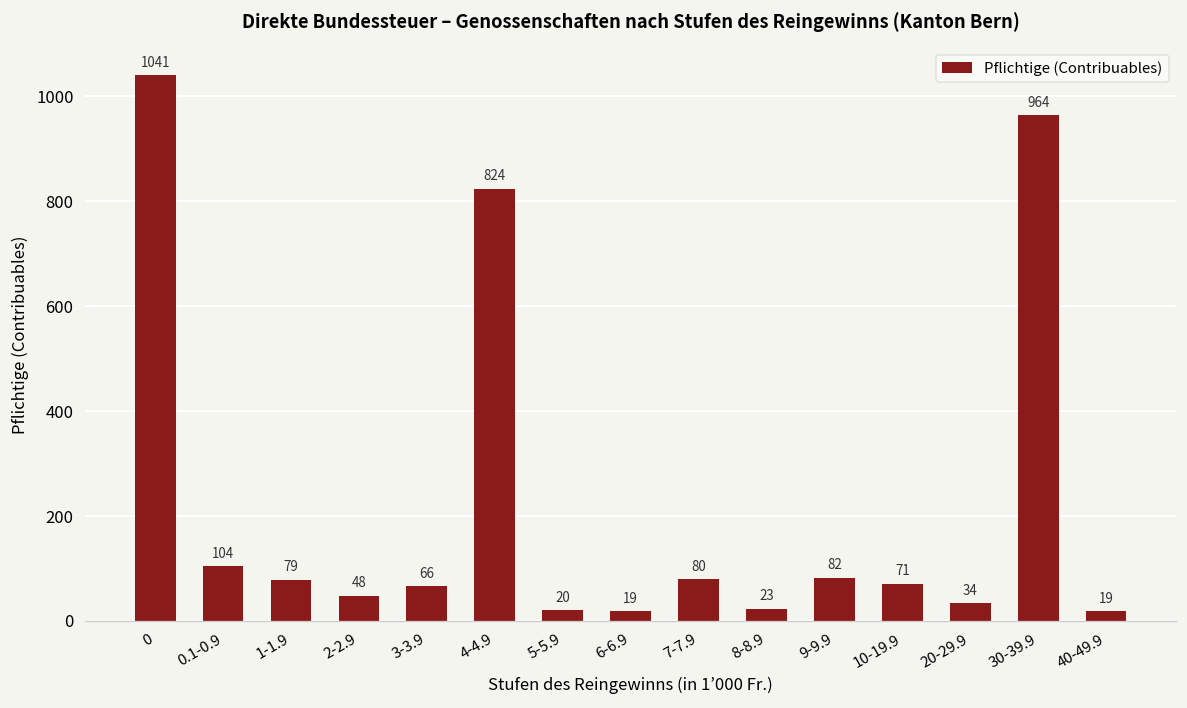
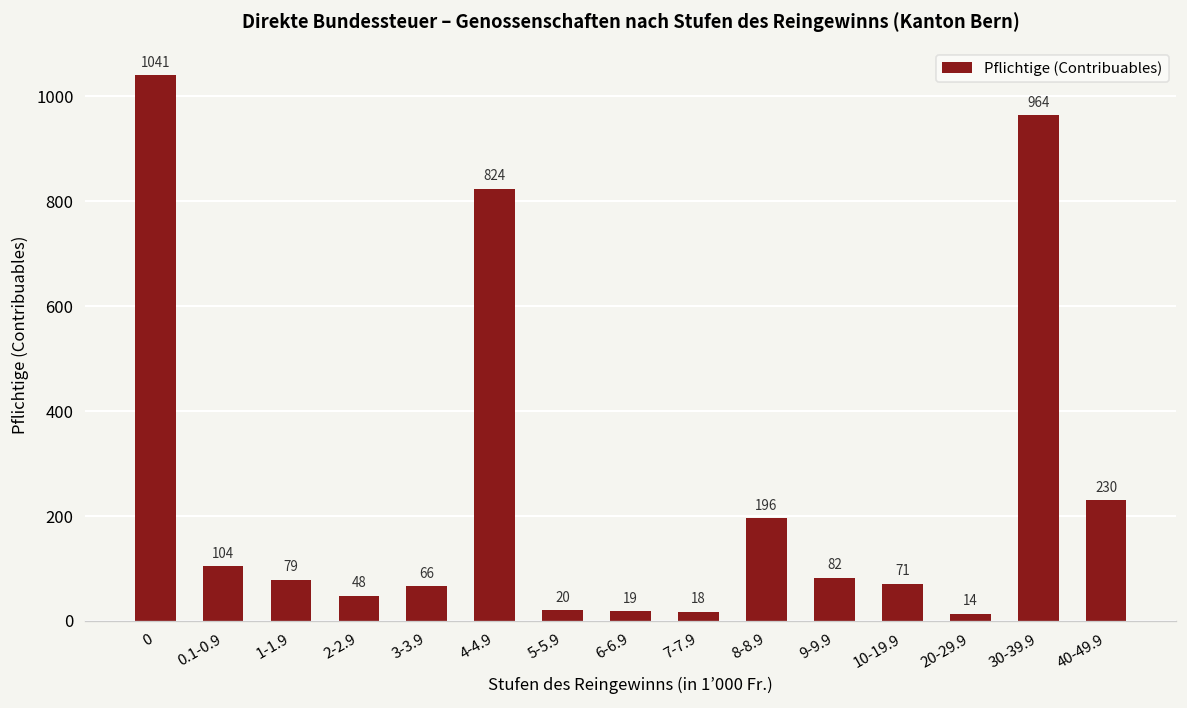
  {
    "0": 1041,
    "0.1-0.9": 104,
    "1-1.9": 79,
    "2-2.9": 48,
    "3-3.9": 66,
    "4-4.9": 824,
    "5-5.9": 20,
    "6-6.9": 19,
-   "7-7.9": 80,
-   "8-8.9": 23,
+   "7-7.9": 18,
+   "8-8.9": 196,
    "9-9.9": 82,
    "10-19.9": 71,
-   "20-29.9": 34,
+   "20-29.9": 14,
    "30-39.9": 964,
-   "40-49.9": 19
+   "40-49.9": 230
  }
